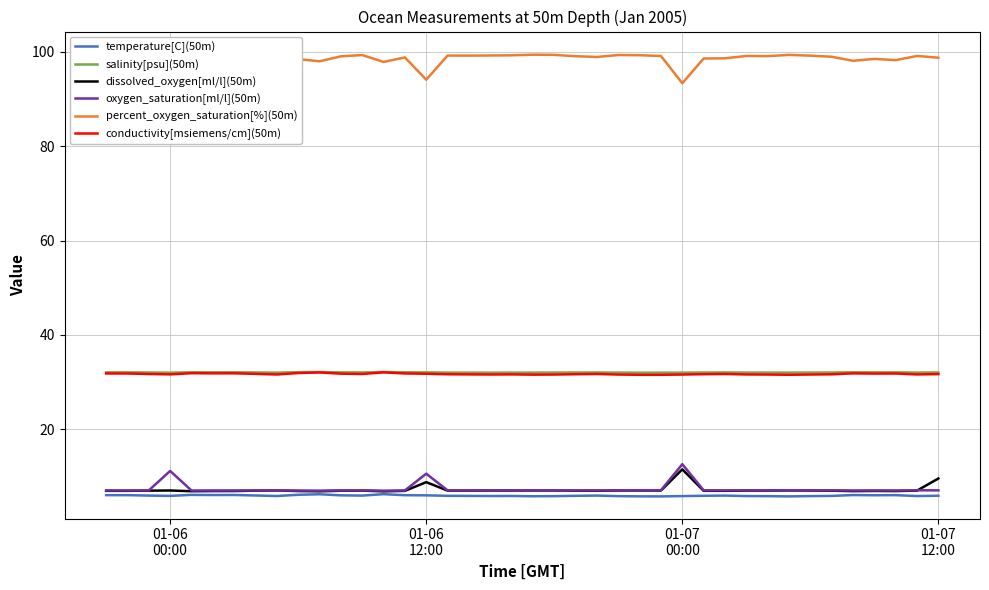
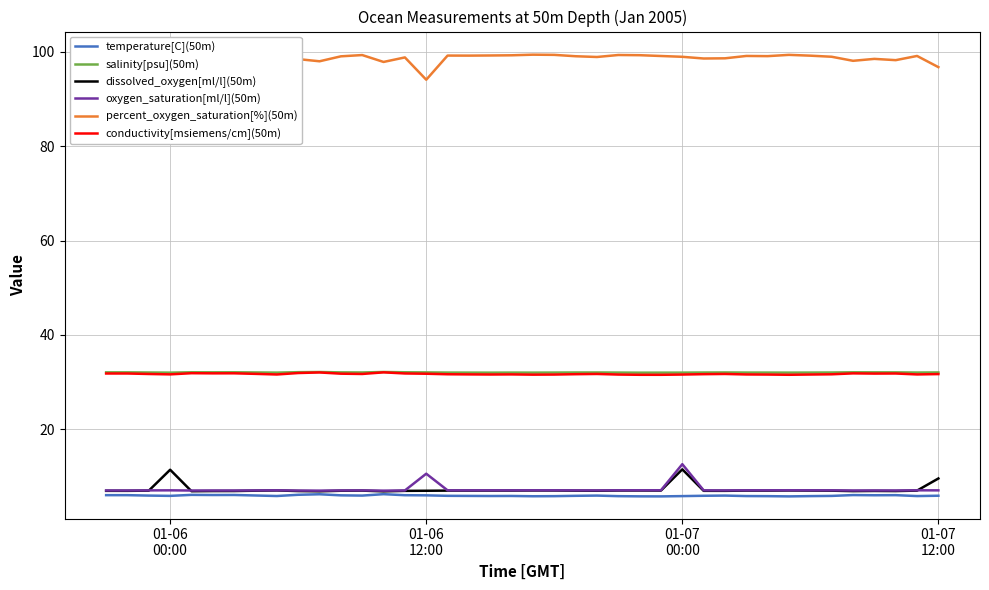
  {
    "temperature[C](50m)": {
      "01-06 00:00": 6,
      "01-06 12:00": 6,
      "01-07 00:00": 6,
      "01-07 12:00": 6
    },
    "dissolved_oxygen[ml/l](50m)": {
-     "01-06 00:00": 7,
-     "01-06 12:00": 9,
+     "01-06 00:00": 11,
+     "01-06 12:00": 7,
      "01-07 00:00": 12,
      "01-07 12:00": 10
    },
    "oxygen_saturation[ml/l](50m)": {
-     "01-06 00:00": 11,
+     "01-06 00:00": 7,
      "01-06 12:00": 11,
      "01-07 00:00": 13,
      "01-07 12:00": 7
    },
    "percent_oxygen_saturation[%](50m)": {
      "01-06 12:00": 94,
-     "01-07 00:00": 93,
-     "01-07 12:00": 99
+     "01-07 00:00": 99,
+     "01-07 12:00": 97
    }
  }
